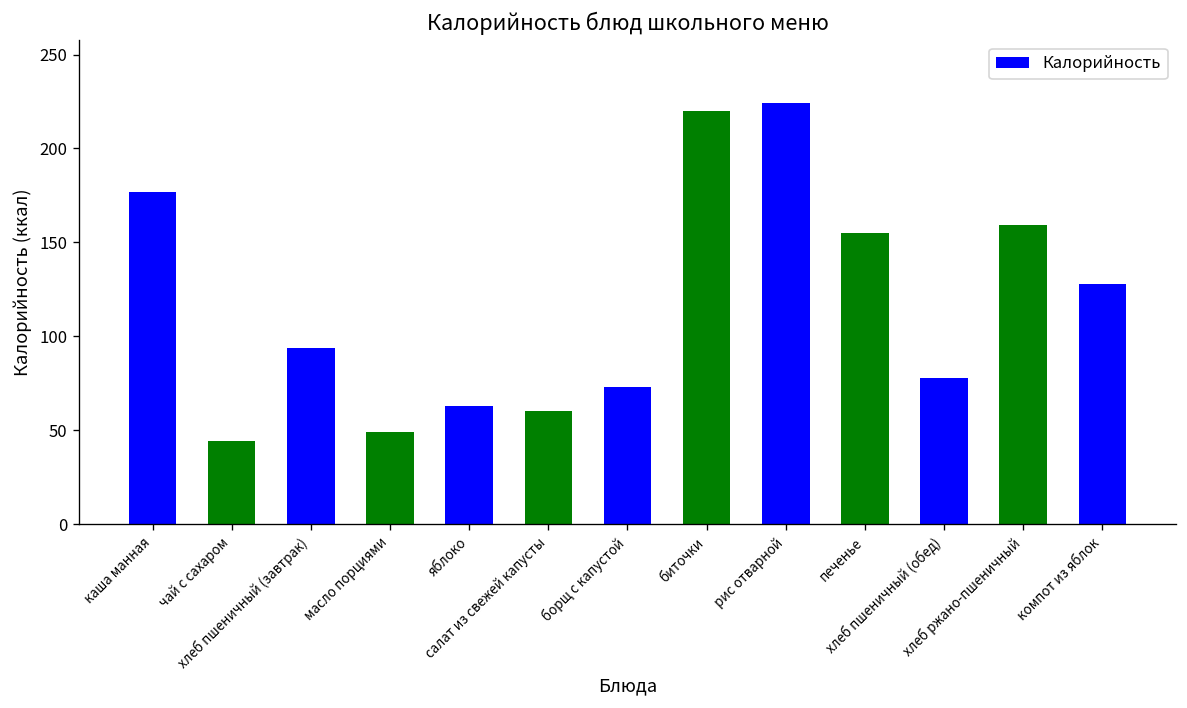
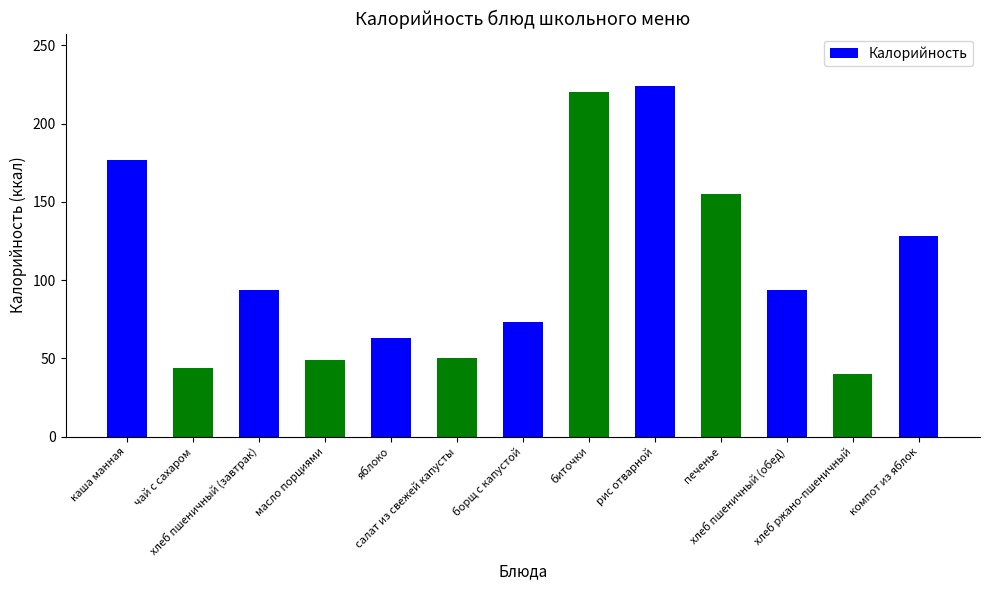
  {
    "каша манная": 177,
    "чай с сахаром": 44,
    "хлеб пшеничный (завтрак)": 94,
    "масло порциями": 49,
    "яблоко": 63,
-   "салат из свежей капусты": 60,
+   "салат из свежей капусты": 50,
    "борщ с капустой": 73,
    "биточки": 220,
    "рис отварной": 224,
    "печенье": 155,
-   "хлеб пшеничный (обед)": 78,
-   "хлеб ржано-пшеничный": 159,
+   "хлеб пшеничный (обед)": 94,
+   "хлеб ржано-пшеничный": 40,
    "компот из яблок": 128
  }
